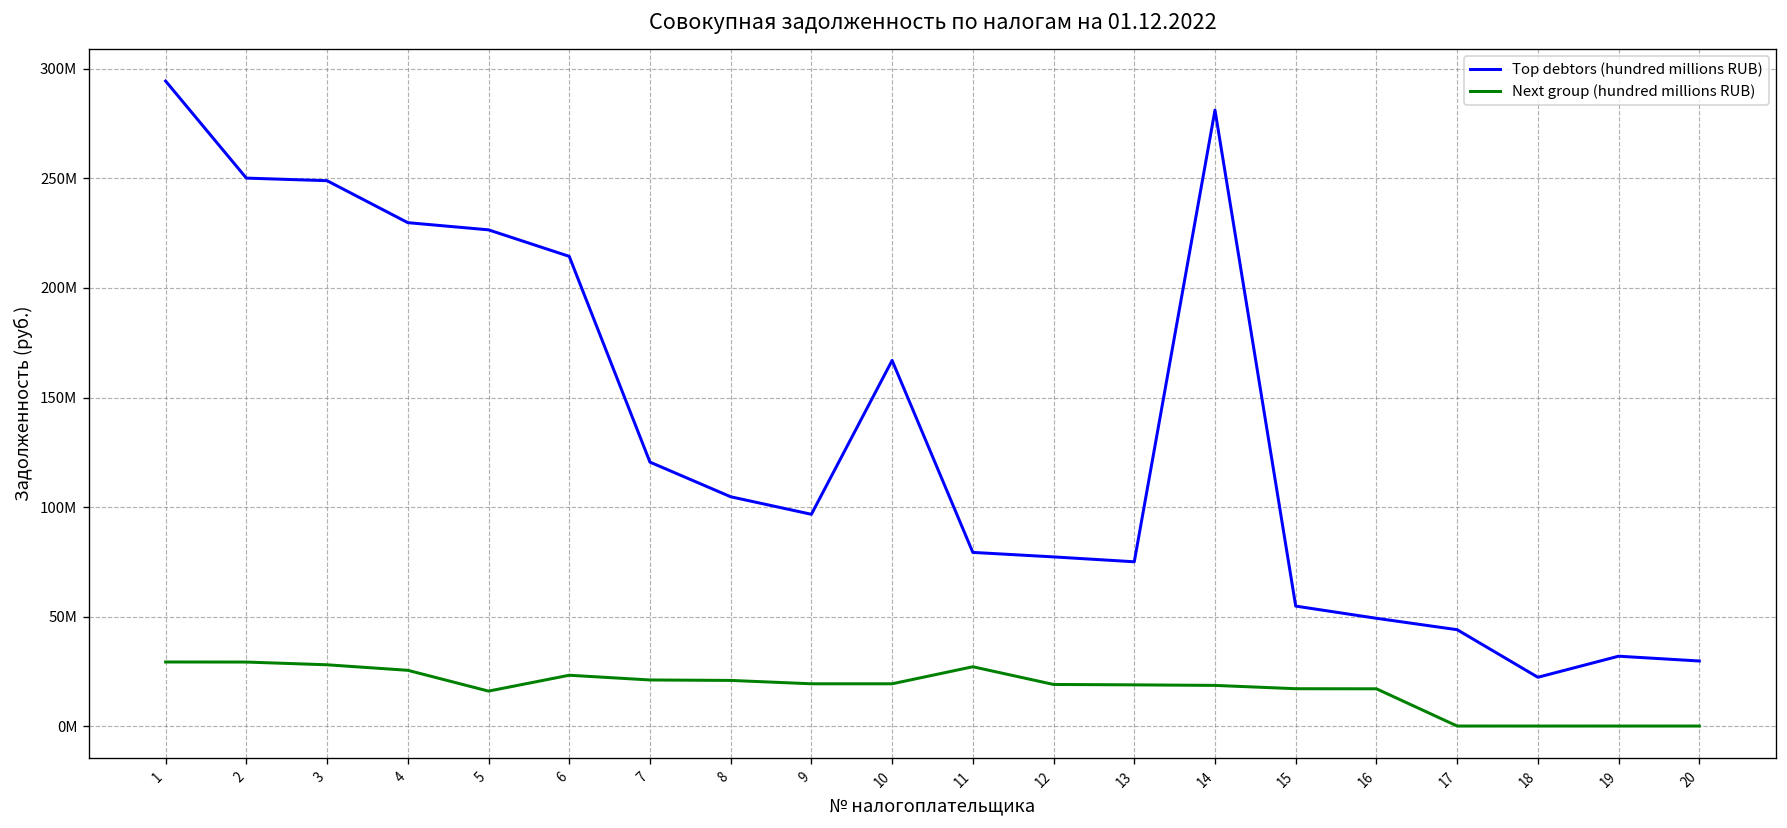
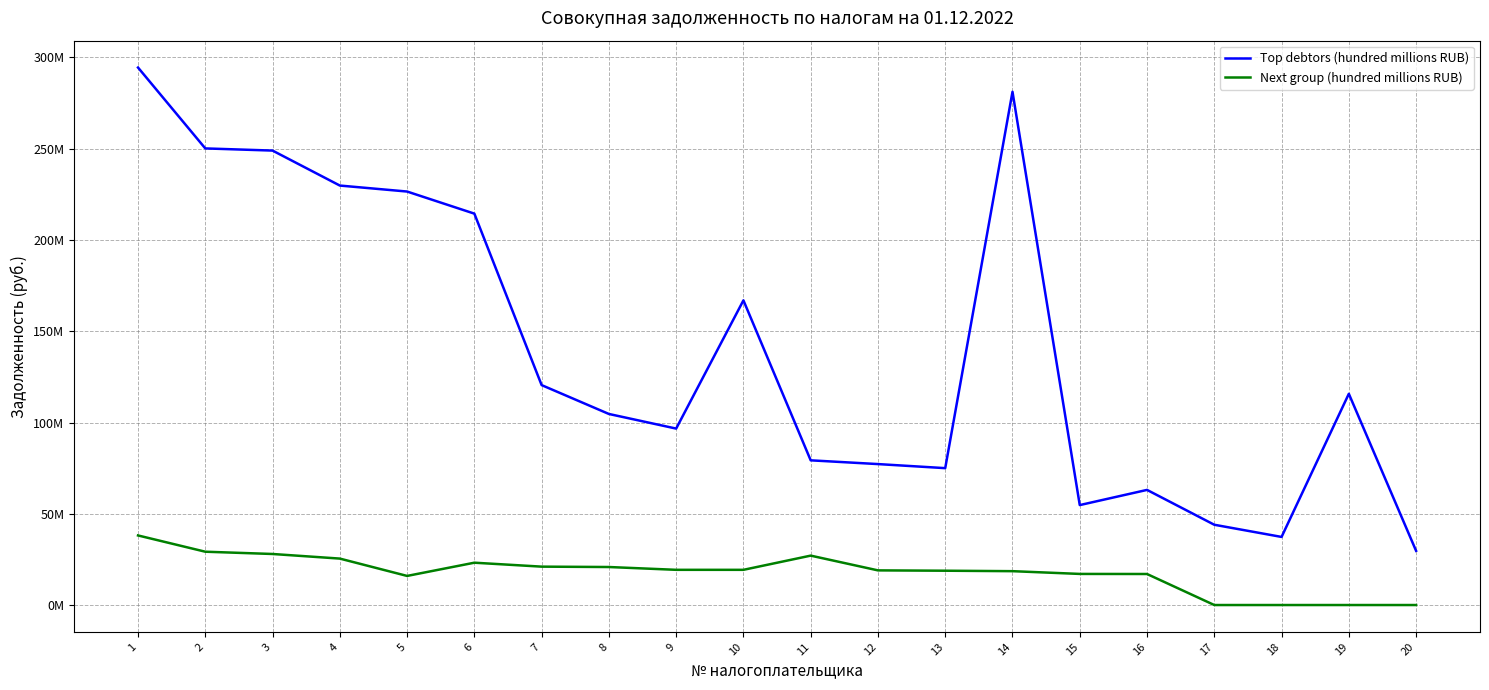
  {
    "Top debtors (hundred millions RUB)": {
      "1": 294000000,
      "2": 250000000,
      "3": 249000000,
      "4": 230000000,
      "5": 227000000,
      "6": 214000000,
      "7": 121000000,
      "8": 105000000,
      "9": 97000000,
      "10": 167000000,
      "11": 79000000,
      "12": 77000000,
      "13": 75000000,
      "14": 281000000,
      "15": 55000000,
-     "16": 49000000,
+     "16": 63000000,
      "17": 44000000,
-     "18": 22000000,
-     "19": 32000000,
+     "18": 37000000,
+     "19": 116000000,
      "20": 30000000
    },
    "Next group (hundred millions RUB)": {
-     "1": 29000000,
+     "1": 38000000,
      "2": 29000000,
      "3": 28000000,
      "4": 25000000,
      "5": 16000000,
      "6": 23000000,
      "7": 21000000,
      "8": 21000000,
      "9": 19000000,
      "10": 19000000,
      "11": 27000000,
      "12": 19000000,
      "13": 19000000,
      "14": 19000000,
      "15": 17000000,
      "16": 17000000,
      "17": 0,
      "18": 0,
      "19": 0,
      "20": 0
    }
  }
